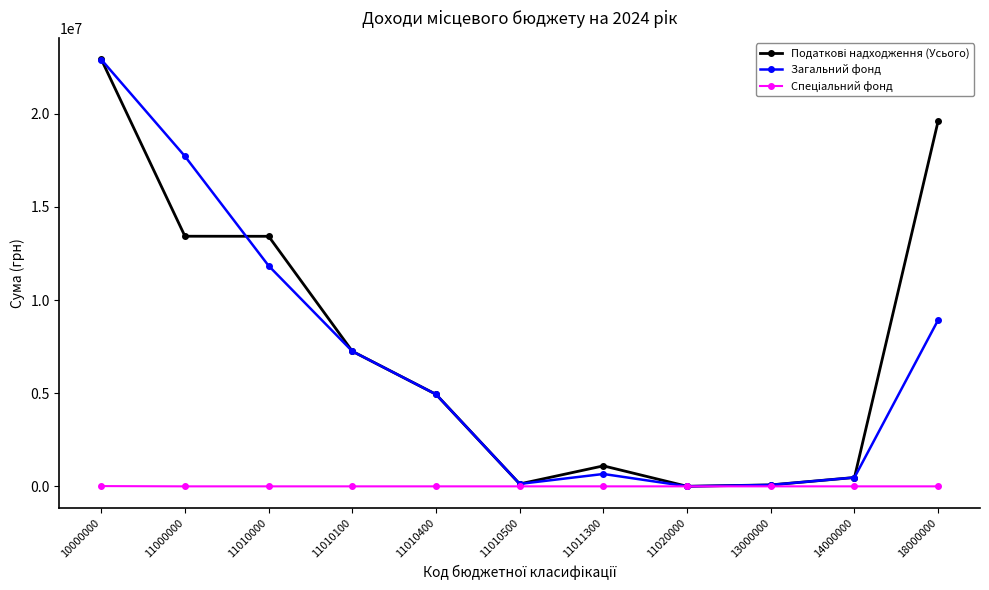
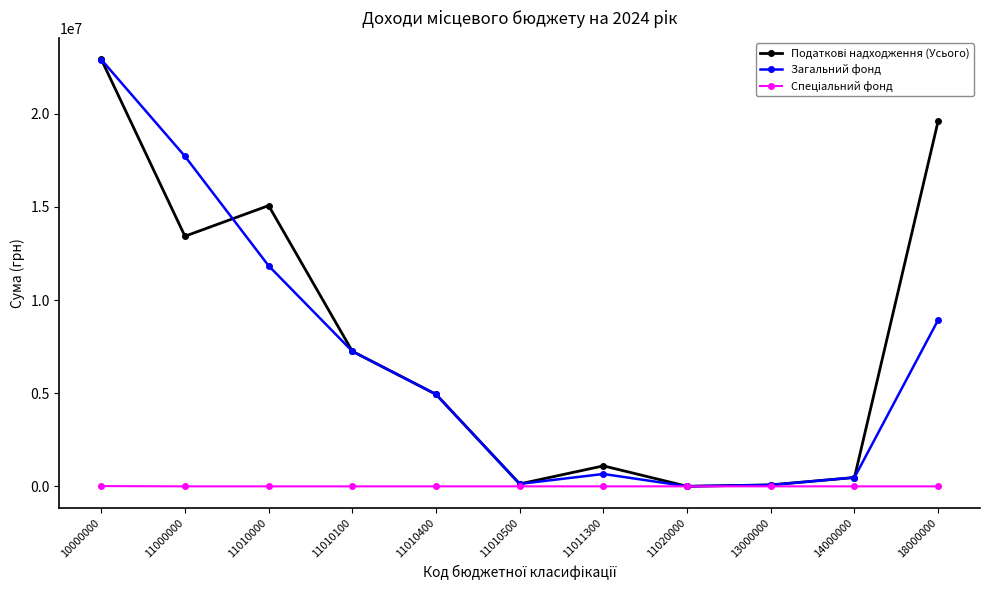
  {
    "Податкові надходження (Усього)": {
      "11000000": 13400000,
-     "11010000": 13400000,
+     "11010000": 15100000,
      "11011300": 1100000,
      "18000000": 19600000
    },
    "Загальний фонд": {
      "11000000": 17700000,
      "11010000": 11800000,
      "11011300": 700000,
      "18000000": 8900000
    },
    "Спеціальний фонд": {
      "10000000": 0,
      "11000000": 0,
      "11010000": 0,
      "11010100": 0,
      "11010400": 0,
      "11011300": 0,
      "14000000": 0,
      "18000000": 0
    }
  }
